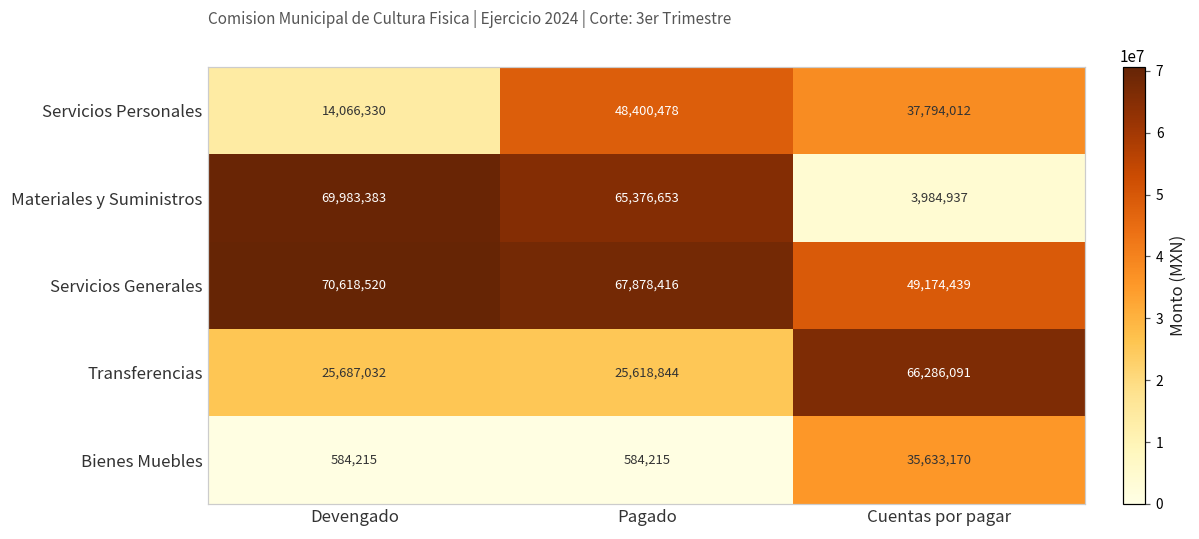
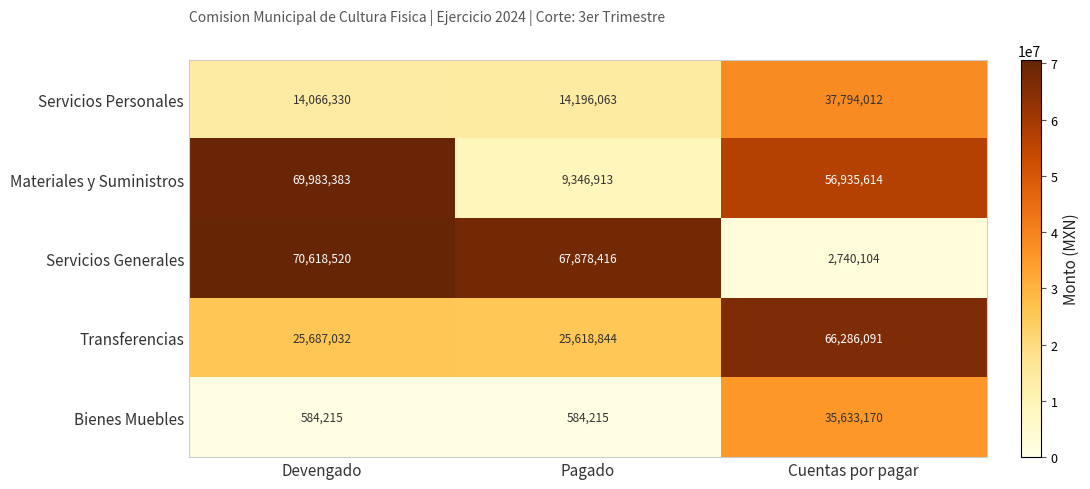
  {
    "Servicios Personales": {
      "Devengado": "14,066,330",
-     "Pagado": "48,400,478",
+     "Pagado": "14,196,063",
      "Cuentas por pagar": "37,794,012"
    },
    "Materiales y Suministros": {
      "Devengado": "69,983,383",
-     "Pagado": "65,376,653",
-     "Cuentas por pagar": "3,984,937"
+     "Pagado": "9,346,913",
+     "Cuentas por pagar": "56,935,614"
    },
    "Servicios Generales": {
      "Devengado": "70,618,520",
      "Pagado": "67,878,416",
-     "Cuentas por pagar": "49,174,439"
+     "Cuentas por pagar": "2,740,104"
    },
    "Transferencias": {
      "Devengado": "25,687,032",
      "Pagado": "25,618,844",
      "Cuentas por pagar": "66,286,091"
    },
    "Bienes Muebles": {
      "Devengado": "584,215",
      "Pagado": "584,215",
      "Cuentas por pagar": "35,633,170"
    }
  }
